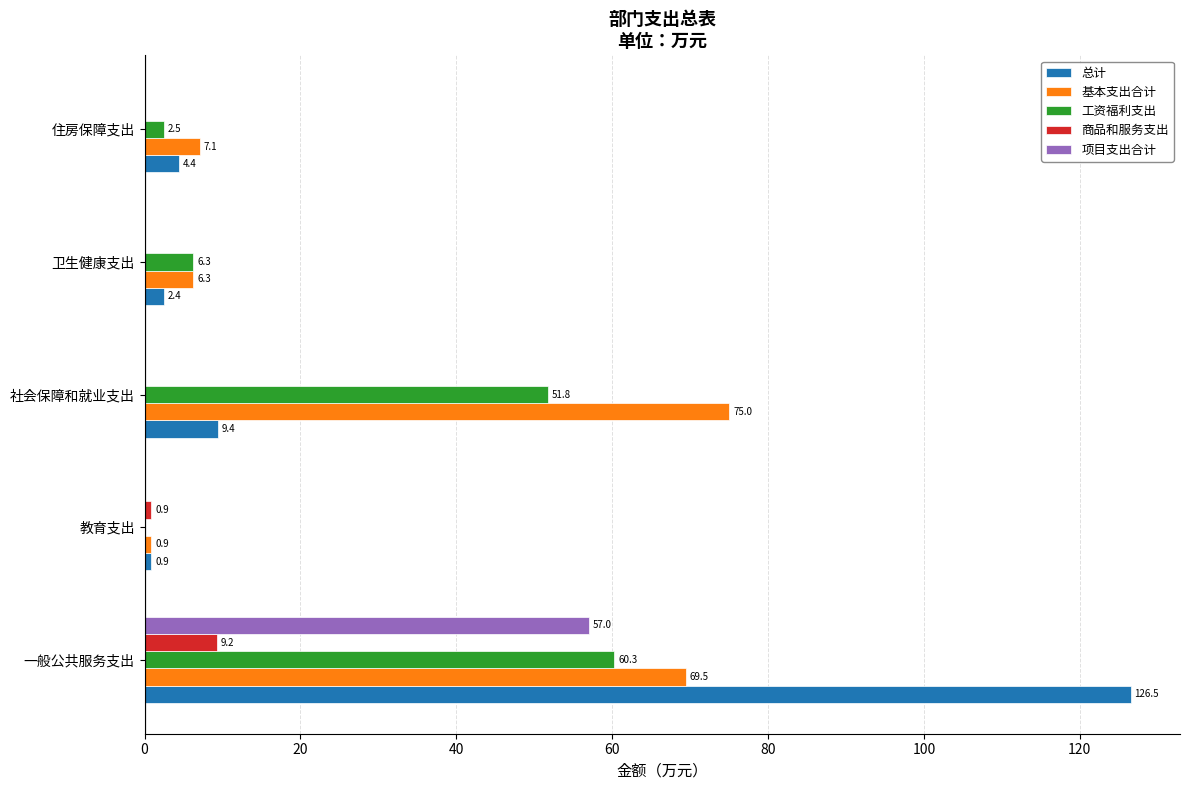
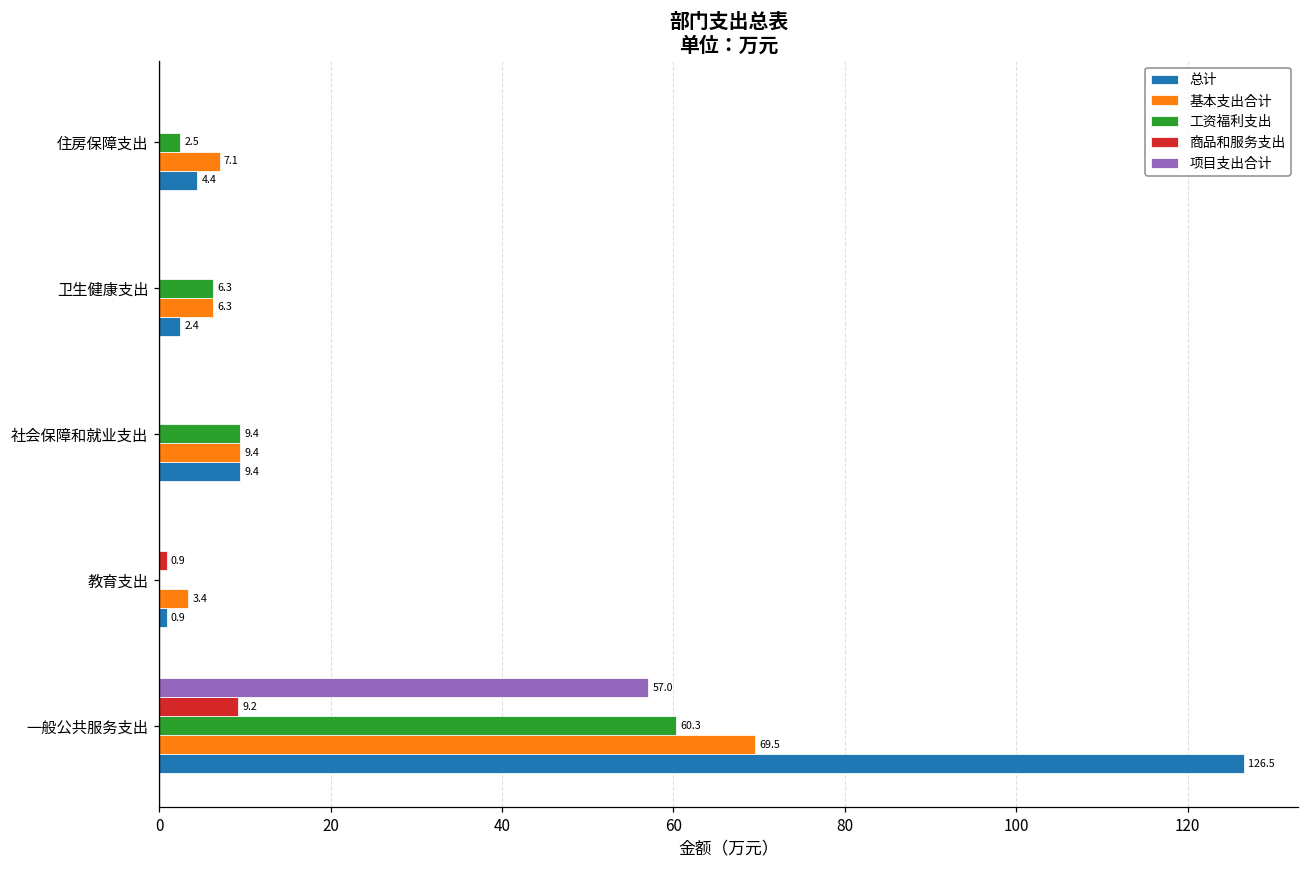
  {
    "总计": {
      "住房保障支出": 4.4,
      "卫生健康支出": 2.4,
      "社会保障和就业支出": 9.4,
      "教育支出": 0.9,
      "一般公共服务支出": 126.5
    },
    "基本支出合计": {
      "住房保障支出": 7.1,
      "卫生健康支出": 6.3,
-     "社会保障和就业支出": 75.0,
-     "教育支出": 0.9,
+     "社会保障和就业支出": 9.4,
+     "教育支出": 3.4,
      "一般公共服务支出": 69.5
    },
    "工资福利支出": {
      "住房保障支出": 2.5,
      "卫生健康支出": 6.3,
-     "社会保障和就业支出": 51.8,
+     "社会保障和就业支出": 9.4,
      "一般公共服务支出": 60.3
    },
    "商品和服务支出": {
      "教育支出": 0.9,
      "一般公共服务支出": 9.2
    },
    "项目支出合计": {
      "一般公共服务支出": 57.0
    }
  }
